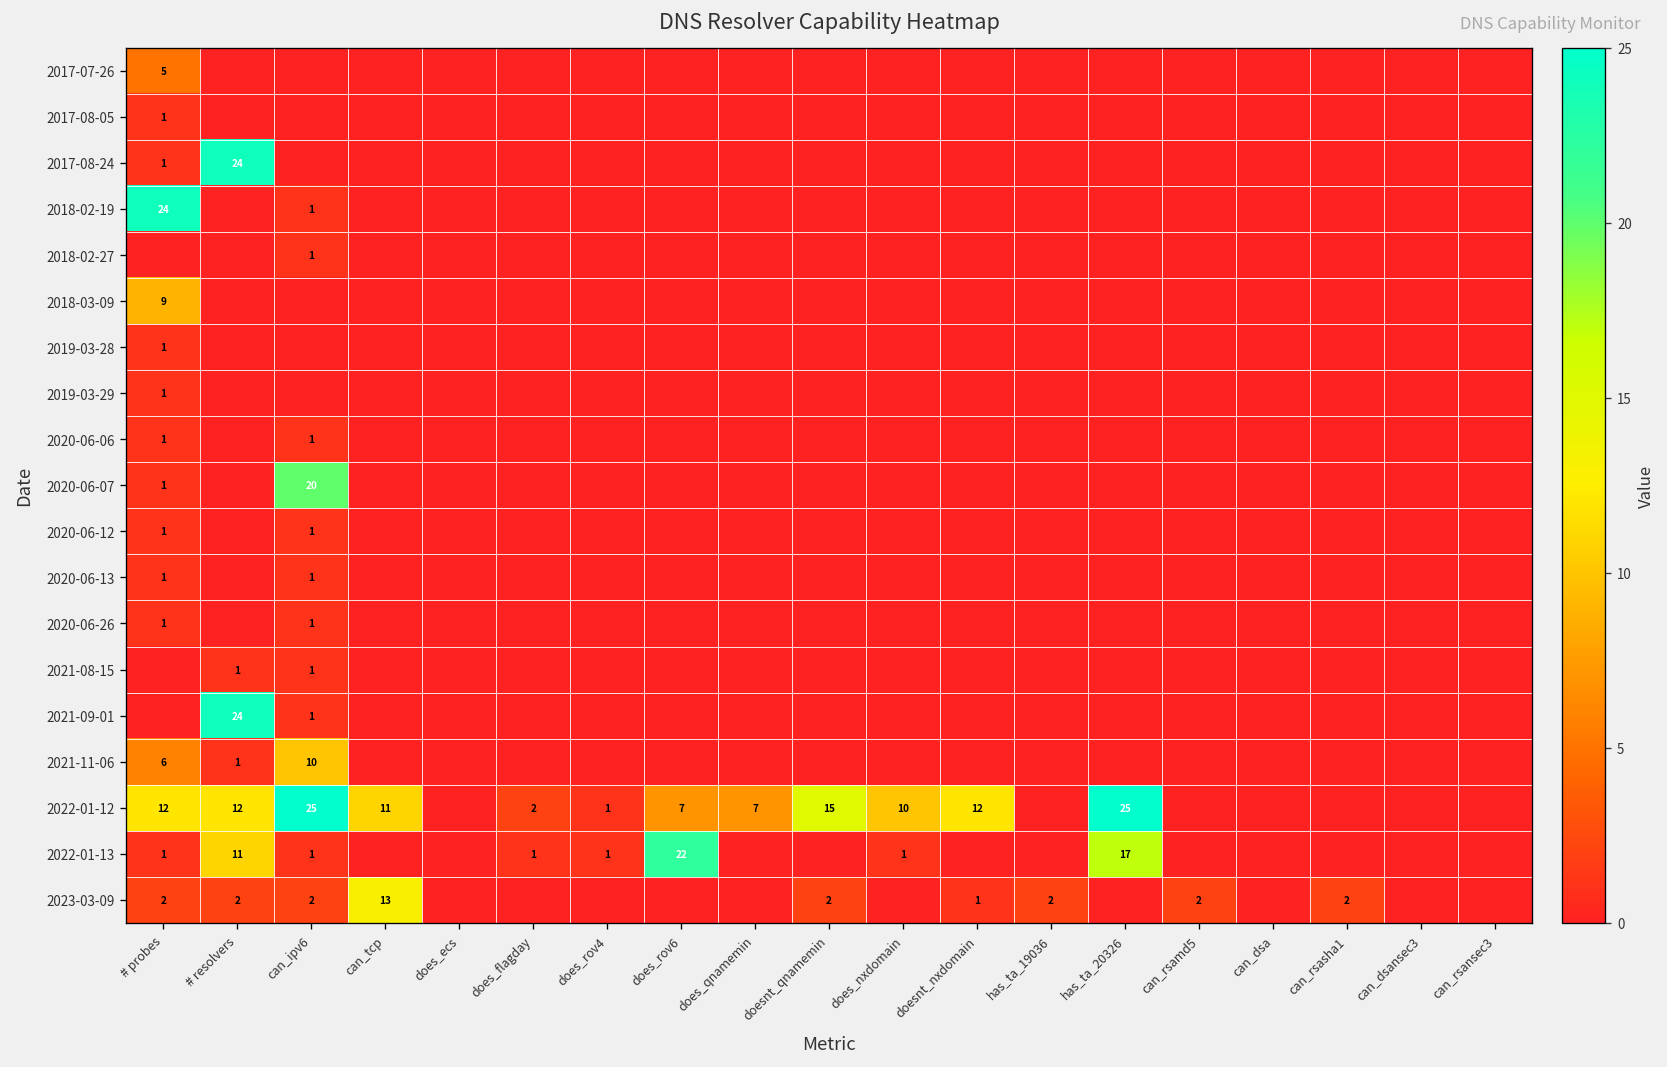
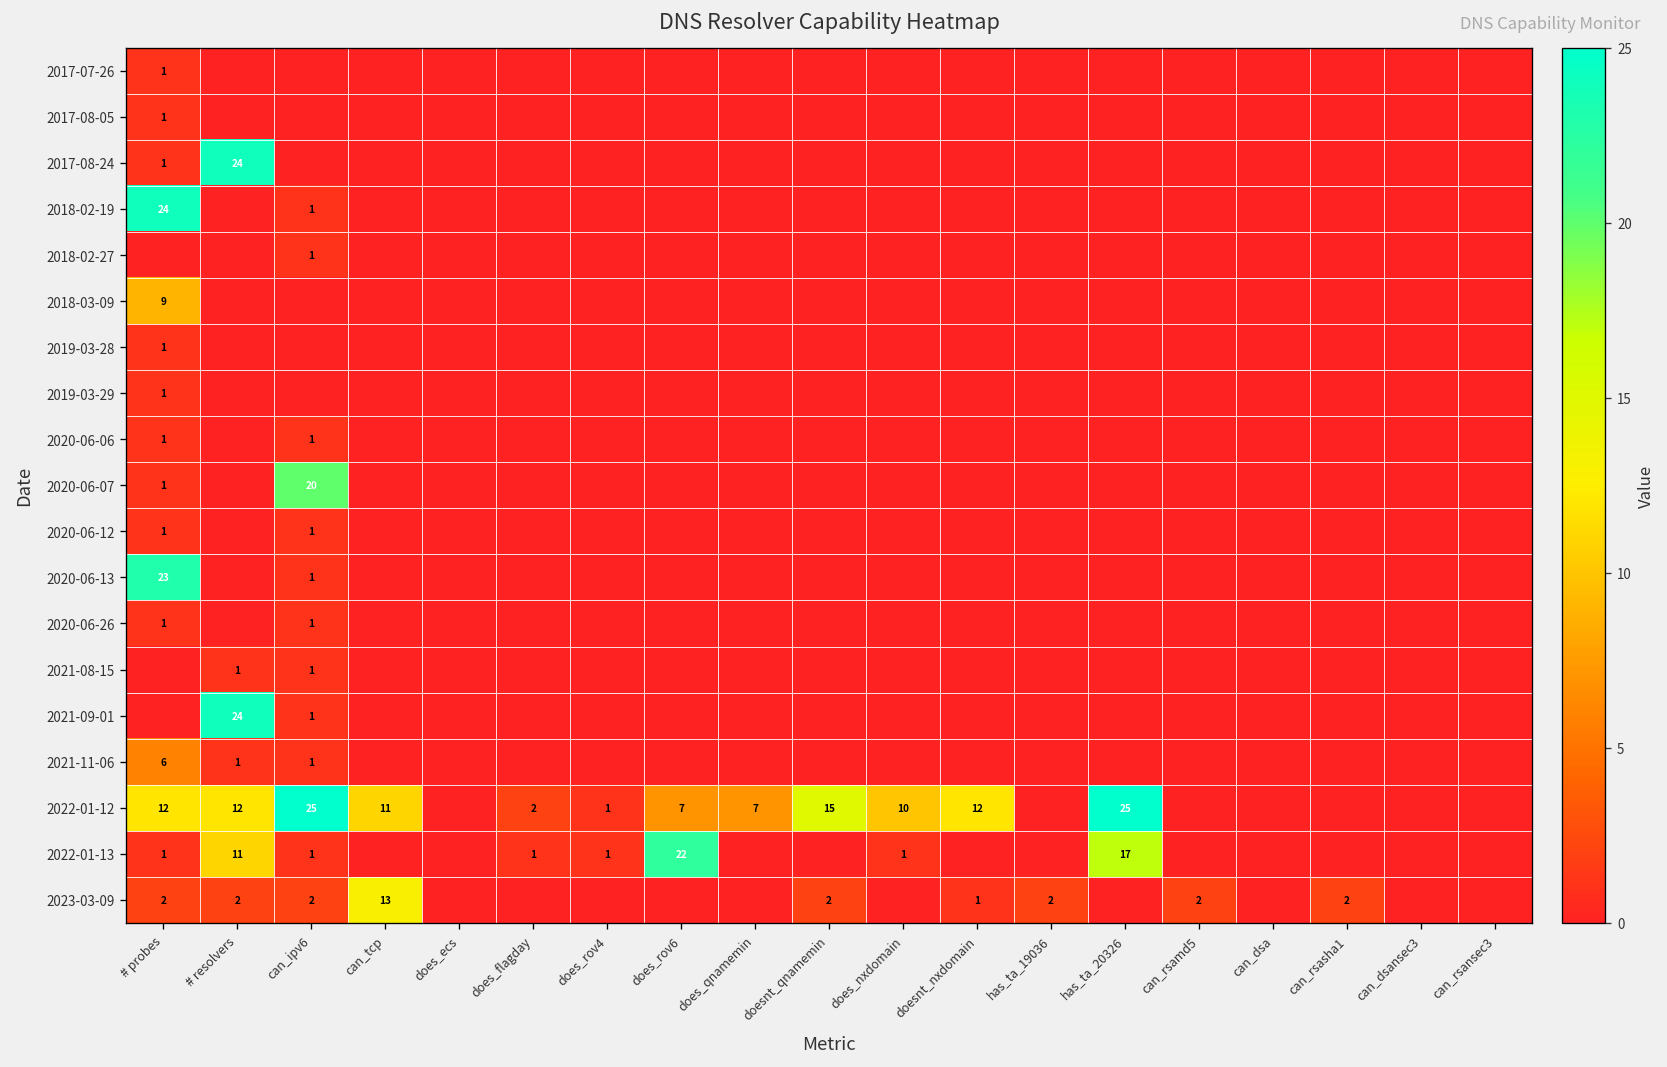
  {
    "2017-07-26": {
-     "# probes": 5
+     "# probes": 1
    },
    "2017-08-05": {
      "# probes": 1
    },
    "2017-08-24": {
      "# probes": 1,
      "# resolvers": 24
    },
    "2018-02-19": {
      "# probes": 24,
      "can_ipv6": 1
    },
    "2018-02-27": {
      "can_ipv6": 1
    },
    "2018-03-09": {
      "# probes": 9
    },
    "2019-03-28": {
      "# probes": 1
    },
    "2019-03-29": {
      "# probes": 1
    },
    "2020-06-06": {
      "# probes": 1,
      "can_ipv6": 1
    },
    "2020-06-07": {
      "# probes": 1,
      "can_ipv6": 20
    },
    "2020-06-12": {
      "# probes": 1,
      "can_ipv6": 1
    },
    "2020-06-13": {
-     "# probes": 1,
+     "# probes": 23,
      "can_ipv6": 1
    },
    "2020-06-26": {
      "# probes": 1,
      "can_ipv6": 1
    },
    "2021-08-15": {
      "# resolvers": 1,
      "can_ipv6": 1
    },
    "2021-09-01": {
      "# resolvers": 24,
      "can_ipv6": 1
    },
    "2021-11-06": {
      "# probes": 6,
      "# resolvers": 1,
-     "can_ipv6": 10
+     "can_ipv6": 1
    },
    "2022-01-12": {
      "# probes": 12,
      "# resolvers": 12,
      "can_ipv6": 25,
      "can_tcp": 11,
      "does_flagday": 2,
      "does_rov4": 1,
      "does_rov6": 7,
      "does_qnamemin": 7,
      "doesnt_qnamemin": 15,
      "does_nxdomain": 10,
      "doesnt_nxdomain": 12,
      "has_ta_20326": 25
    },
    "2022-01-13": {
      "# probes": 1,
      "# resolvers": 11,
      "can_ipv6": 1,
      "does_flagday": 1,
      "does_rov4": 1,
      "does_rov6": 22,
      "does_nxdomain": 1,
      "has_ta_20326": 17
    },
    "2023-03-09": {
      "# probes": 2,
      "# resolvers": 2,
      "can_ipv6": 2,
      "can_tcp": 13,
      "doesnt_qnamemin": 2,
      "doesnt_nxdomain": 1,
      "has_ta_19036": 2,
      "can_rsamd5": 2,
      "can_rsasha1": 2
    }
  }
